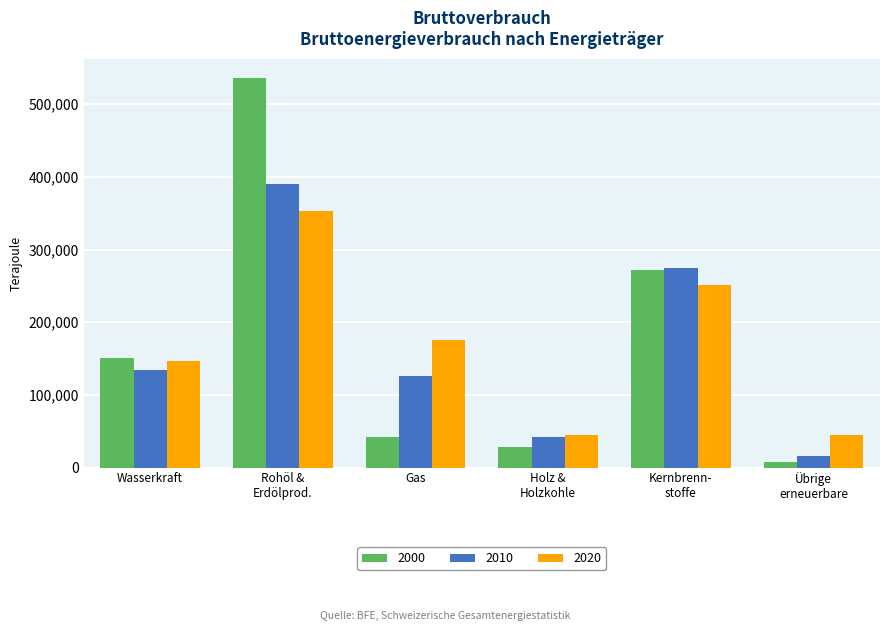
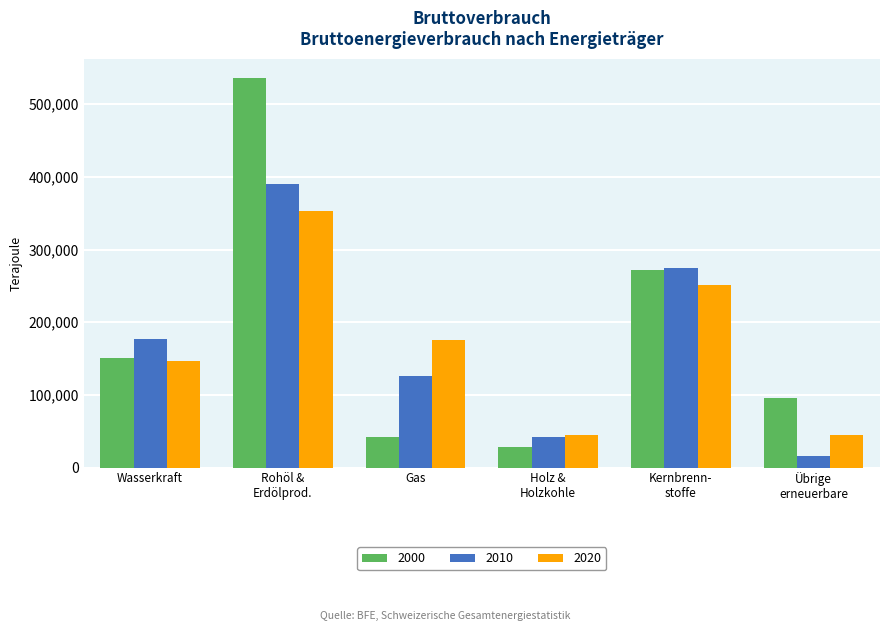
  {
    "2000": {
      "Wasserkraft": "150,000",
      "Rohöl & Erdölprod.": "540,000",
      "Gas": "40,000",
      "Holz & Holzkohle": "30,000",
      "Kernbrenn- stoffe": "270,000",
-     "Übrige erneuerbare": "10,000"
+     "Übrige erneuerbare": "100,000"
    },
    "2010": {
-     "Wasserkraft": "130,000",
+     "Wasserkraft": "180,000",
      "Rohöl & Erdölprod.": "390,000",
      "Gas": "130,000",
      "Holz & Holzkohle": "40,000",
      "Kernbrenn- stoffe": "270,000",
      "Übrige erneuerbare": "20,000"
    },
    "2020": {
      "Wasserkraft": "150,000",
      "Rohöl & Erdölprod.": "350,000",
      "Gas": "180,000",
      "Holz & Holzkohle": "40,000",
      "Kernbrenn- stoffe": "250,000",
      "Übrige erneuerbare": "40,000"
    }
  }
